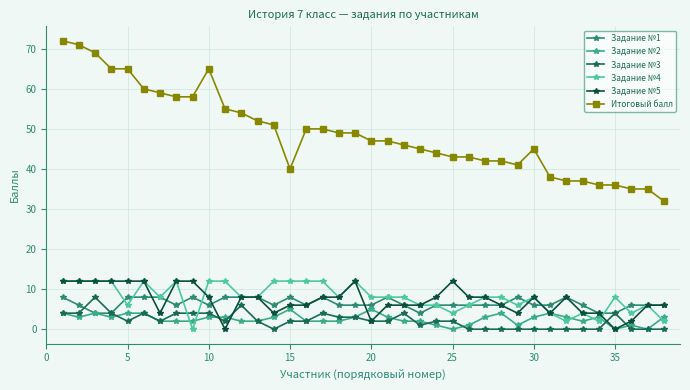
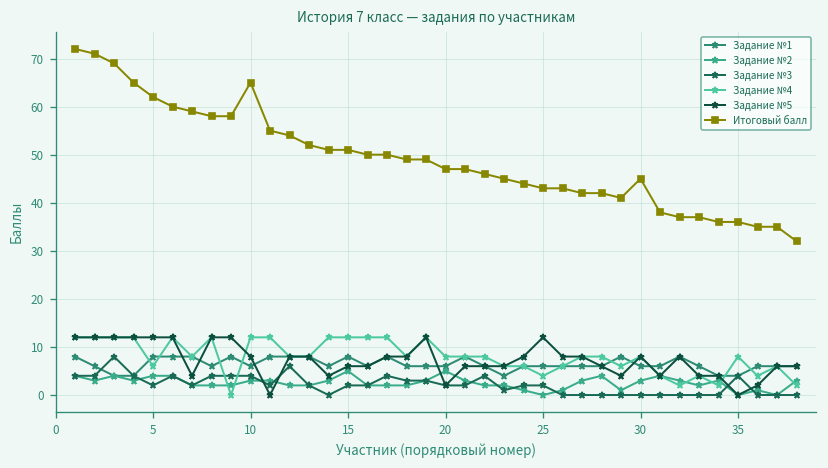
  {
    "Итоговый балл": {
-     "5": 65,
+     "5": 62,
      "10": 65,
-     "15": 40,
+     "15": 51,
      "20": 47,
      "25": 43,
      "30": 45,
      "35": 36
    }
  }
